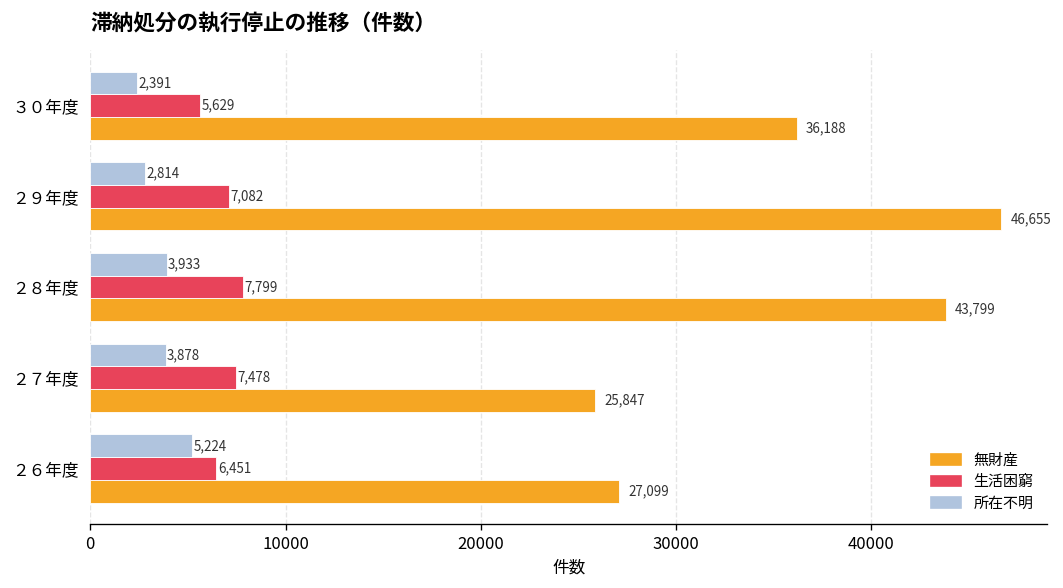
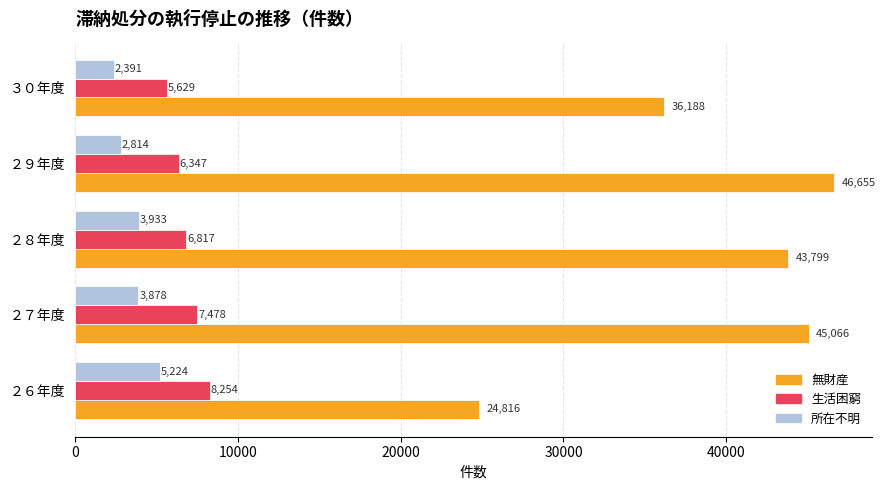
  {
    "無財産": {
      "３０年度": "36,188",
      "２９年度": "46,655",
      "２８年度": "43,799",
-     "２７年度": "25,847",
-     "２６年度": "27,099"
+     "２７年度": "45,066",
+     "２６年度": "24,816"
    },
    "生活困窮": {
      "３０年度": "5,629",
-     "２９年度": "7,082",
-     "２８年度": "7,799",
+     "２９年度": "6,347",
+     "２８年度": "6,817",
      "２７年度": "7,478",
-     "２６年度": "6,451"
+     "２６年度": "8,254"
    },
    "所在不明": {
      "３０年度": "2,391",
      "２９年度": "2,814",
      "２８年度": "3,933",
      "２７年度": "3,878",
      "２６年度": "5,224"
    }
  }
